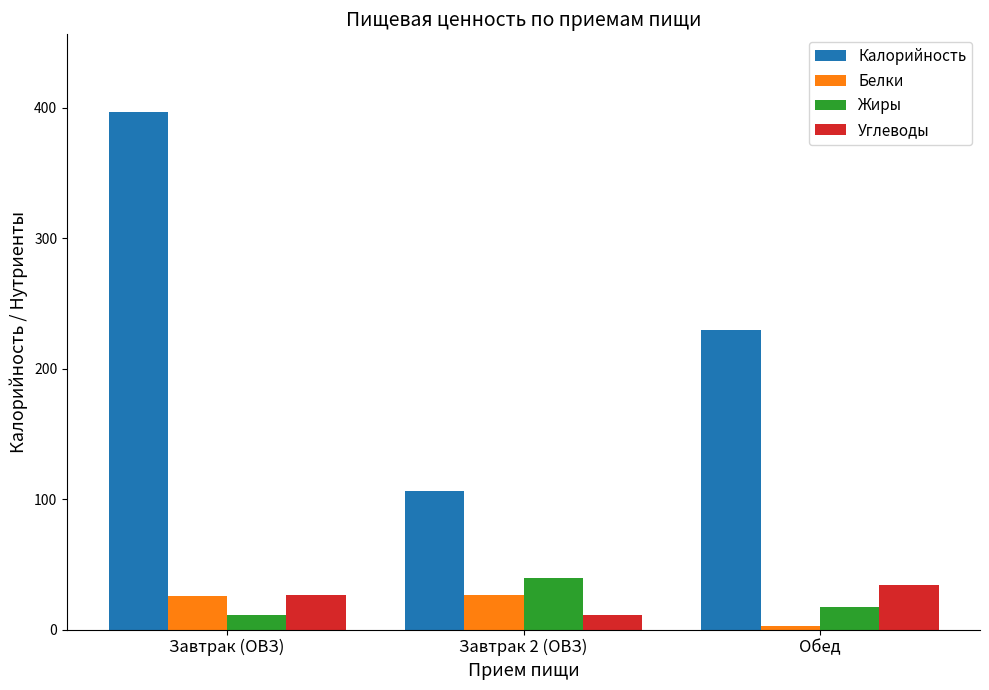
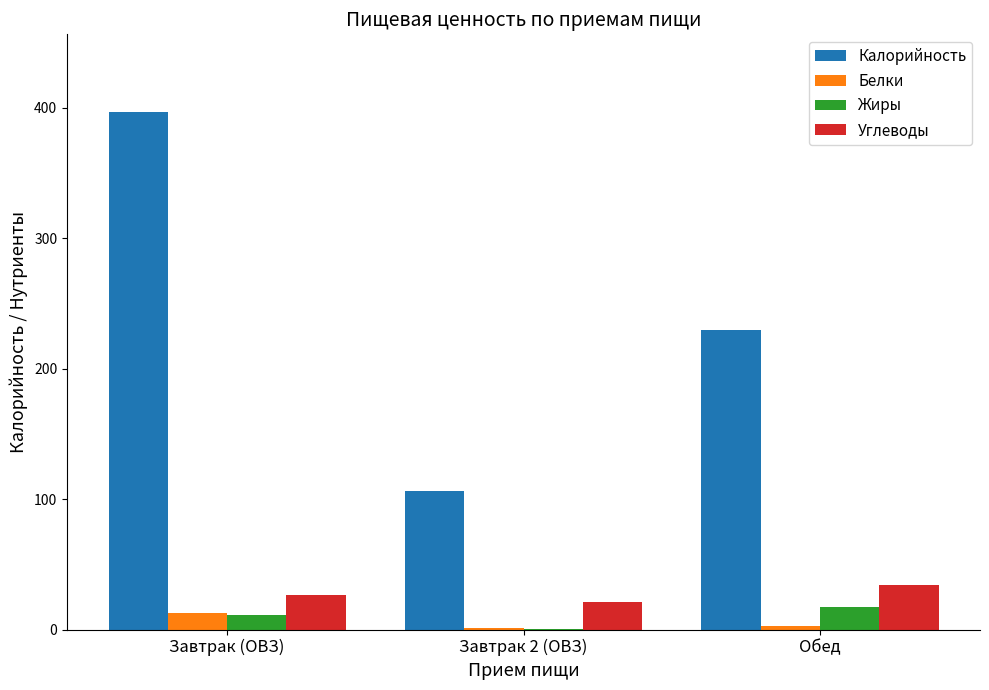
  {
    "Калорийность": {
      "Завтрак (ОВЗ)": 397,
      "Завтрак 2 (ОВЗ)": 106,
      "Обед": 229
    },
    "Белки": {
-     "Завтрак (ОВЗ)": 26,
-     "Завтрак 2 (ОВЗ)": 27,
+     "Завтрак (ОВЗ)": 13,
+     "Завтрак 2 (ОВЗ)": 1,
      "Обед": 2
    },
    "Жиры": {
      "Завтрак (ОВЗ)": 12,
-     "Завтрак 2 (ОВЗ)": 40,
+     "Завтрак 2 (ОВЗ)": 0,
      "Обед": 18
    },
    "Углеводы": {
      "Завтрак (ОВЗ)": 27,
-     "Завтрак 2 (ОВЗ)": 12,
+     "Завтрак 2 (ОВЗ)": 21,
      "Обед": 34
    }
  }
